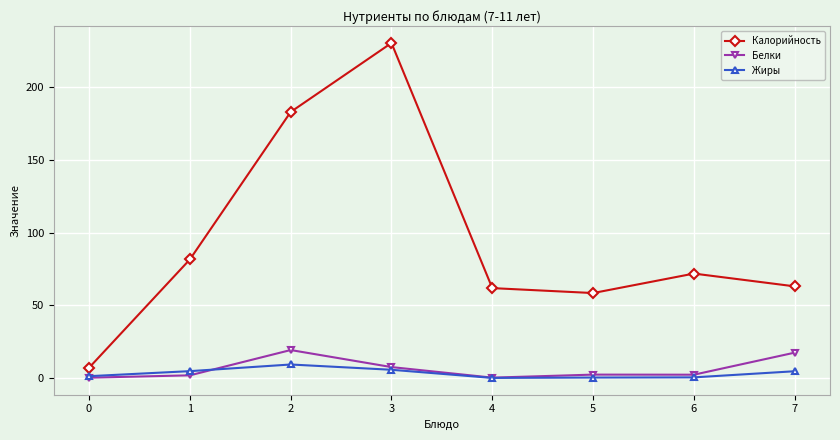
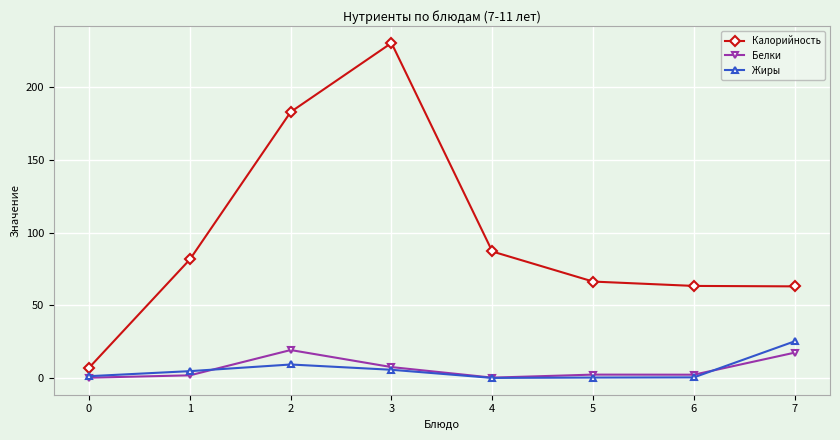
  {
    "Калорийность": {
      "0": 7,
      "1": 82,
      "2": 183,
      "3": 230,
-     "4": 62,
-     "5": 58,
-     "6": 72,
+     "4": 87,
+     "5": 66,
+     "6": 63,
      "7": 63
    },
    "Белки": {
      "1": 2,
      "2": 19,
      "3": 7,
      "5": 2,
      "6": 2,
      "7": 17
    },
    "Жиры": {
      "1": 5,
      "2": 9,
      "3": 6,
      "5": 0,
      "6": 0,
-     "7": 5
+     "7": 25
    }
  }
